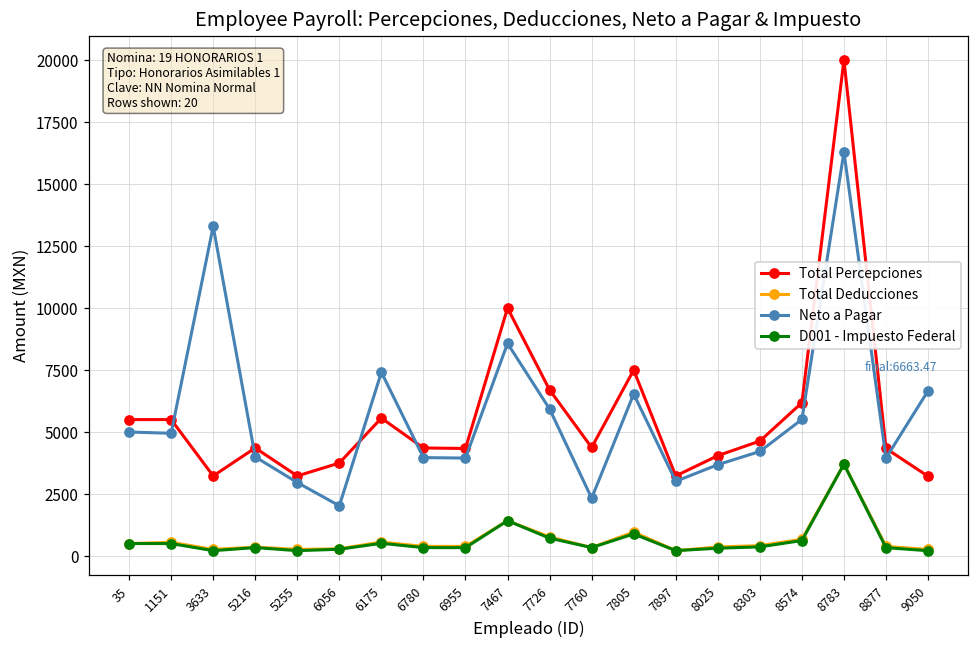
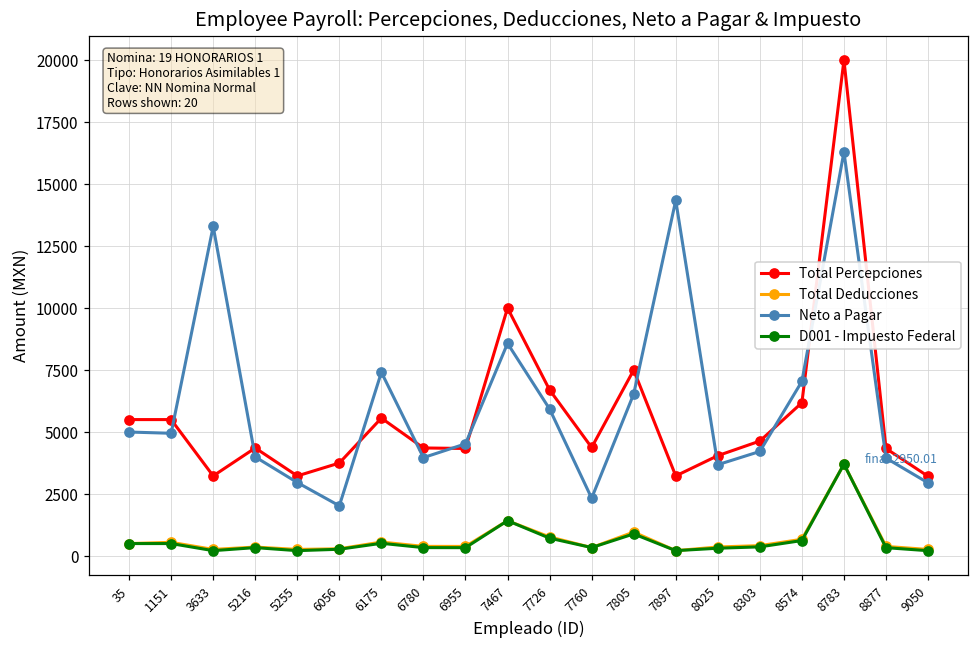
  {
    "Total Percepciones": {
      "35": 5500,
      "1151": 5500,
      "3633": 3200,
      "5216": 4400,
      "5255": 3200,
      "6056": 3800,
      "6175": 5600,
      "6780": 4400,
      "6955": 4300,
      "7467": 10000,
      "7726": 6700,
      "7760": 4400,
      "7805": 7500,
      "7897": 3200,
      "8025": 4000,
      "8303": 4600,
      "8574": 6200,
      "8783": 20000,
      "8877": 4300,
      "9050": 3200
    },
    "Neto a Pagar": {
-     "6955": 4000,
-     "7897": 3000,
-     "8574": 5500,
-     "9050": 6663.47
+     "6955": 4500,
+     "7897": 14300,
+     "8574": 7000,
+     "9050": 2950.01
    }
  }
